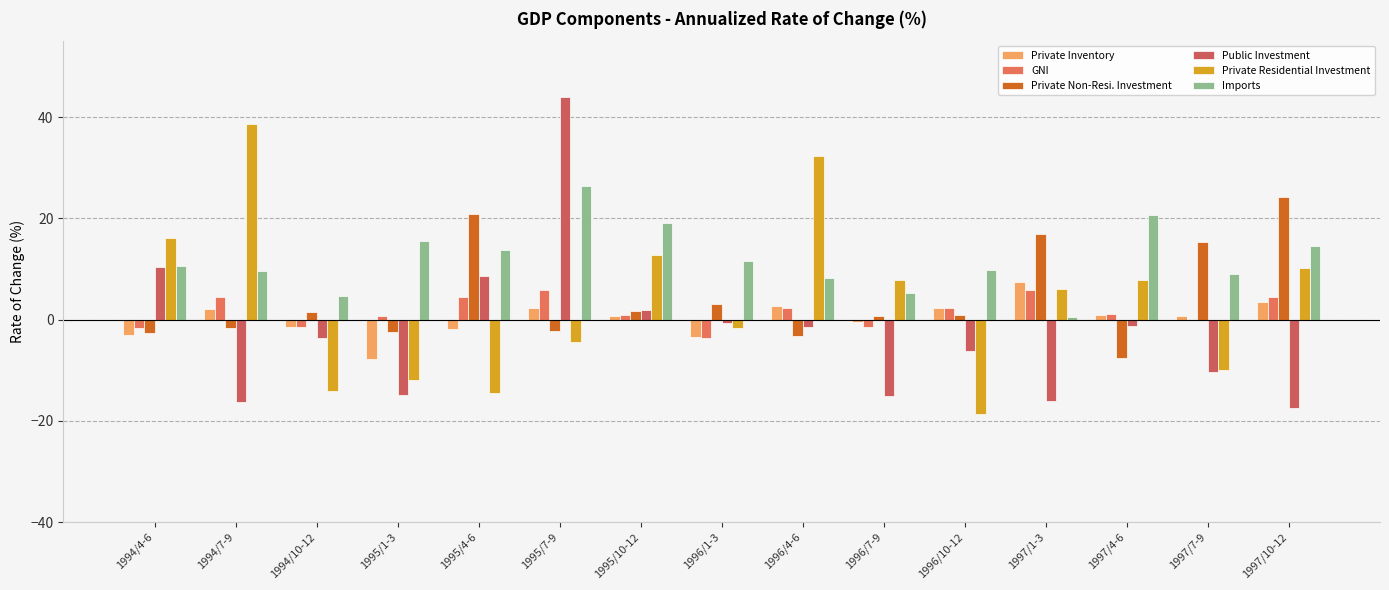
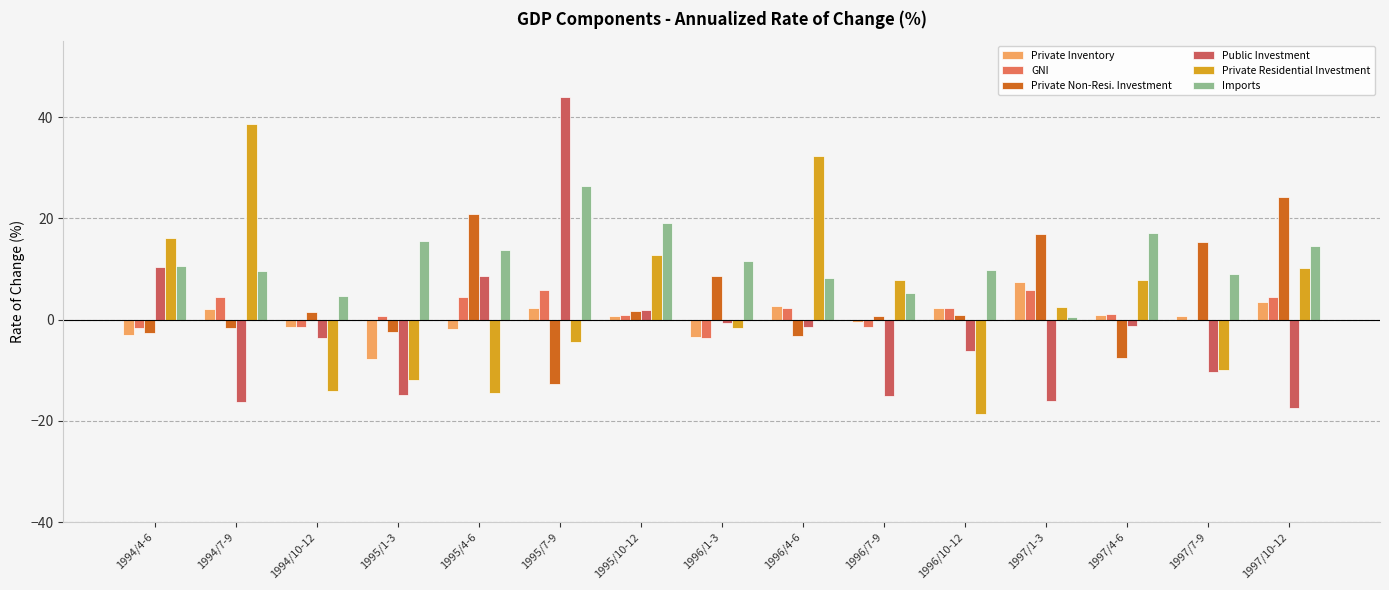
  {
    "Private Non-Resi. Investment": {
      "1994/4-6": -3,
      "1994/7-9": -2,
      "1994/10-12": 2,
      "1995/1-3": -2,
      "1995/4-6": 21,
-     "1995/7-9": -2,
+     "1995/7-9": -13,
      "1995/10-12": 2,
-     "1996/1-3": 3,
+     "1996/1-3": 9,
      "1996/4-6": -3,
      "1996/7-9": 1,
      "1996/10-12": 1,
      "1997/1-3": 17,
      "1997/4-6": -8,
      "1997/7-9": 15,
      "1997/10-12": 24
    },
    "Private Residential Investment": {
      "1994/4-6": 16,
      "1994/7-9": 39,
      "1994/10-12": -14,
      "1995/1-3": -12,
      "1995/4-6": -15,
      "1995/7-9": -4,
      "1995/10-12": 13,
      "1996/1-3": -2,
      "1996/4-6": 32,
      "1996/7-9": 8,
      "1996/10-12": -19,
-     "1997/1-3": 6,
+     "1997/1-3": 3,
      "1997/4-6": 8,
      "1997/7-9": -10,
      "1997/10-12": 10
    },
    "Imports": {
      "1994/4-6": 11,
      "1994/7-9": 10,
      "1994/10-12": 5,
      "1995/1-3": 16,
      "1995/4-6": 14,
      "1995/7-9": 26,
      "1995/10-12": 19,
      "1996/1-3": 12,
      "1996/4-6": 8,
      "1996/7-9": 5,
      "1996/10-12": 10,
      "1997/1-3": 1,
-     "1997/4-6": 21,
+     "1997/4-6": 17,
      "1997/7-9": 9,
      "1997/10-12": 15
    }
  }
